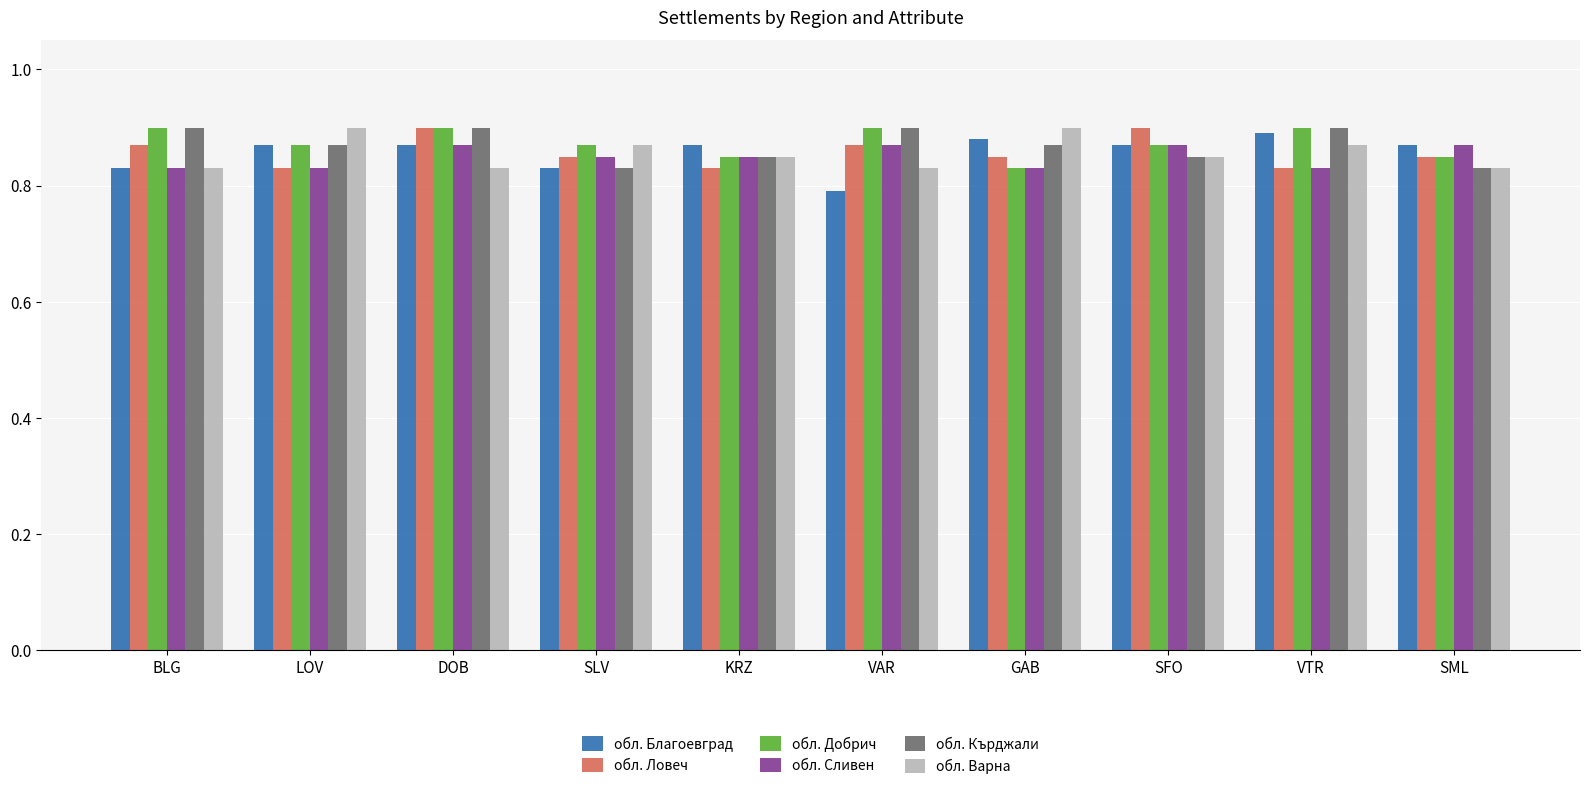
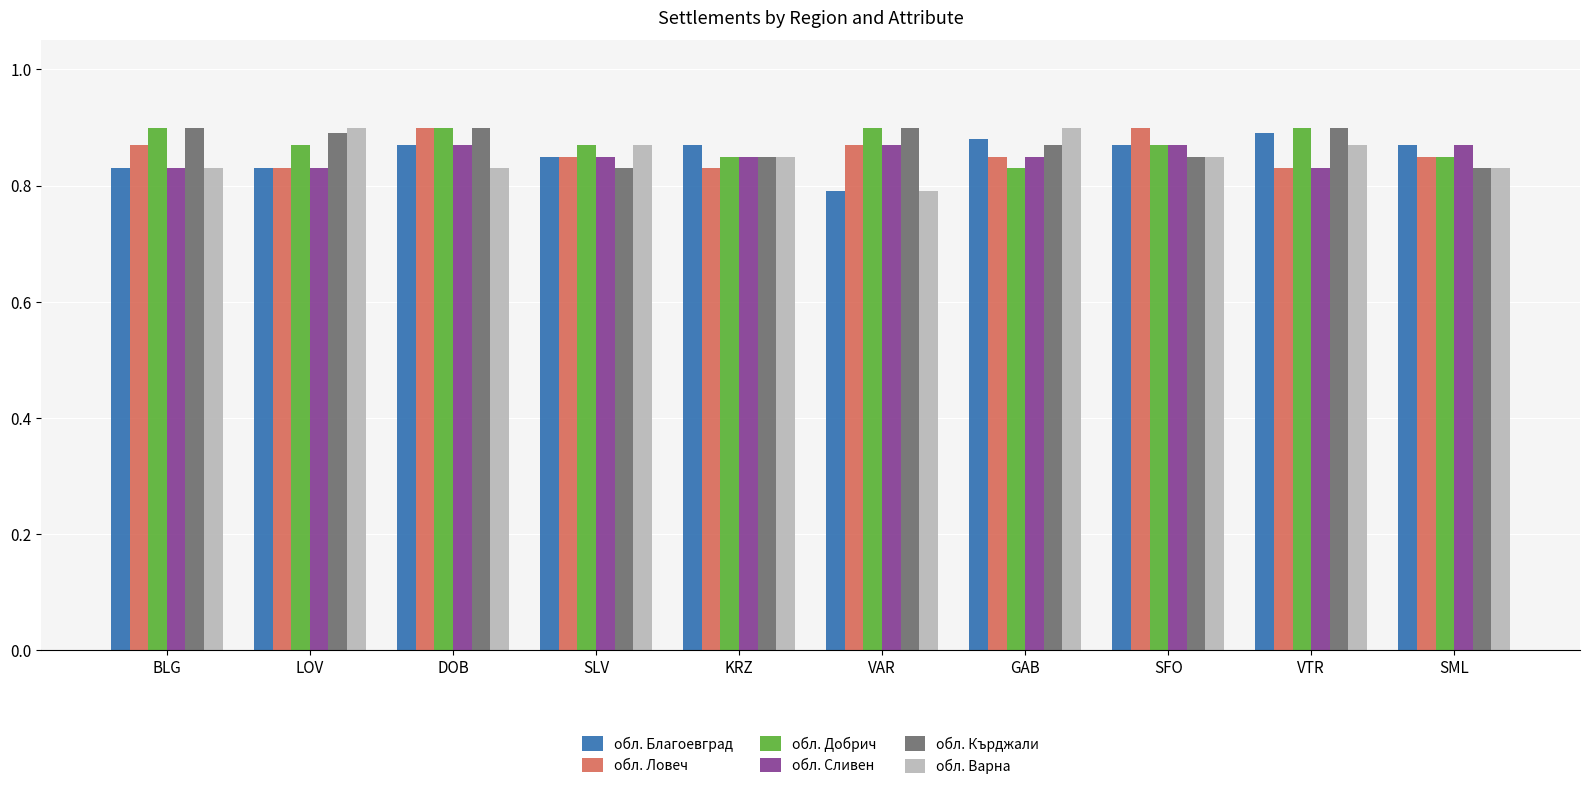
  {
    "обл. Благоевград": {
      "BLG": 0.83,
-     "LOV": 0.87,
+     "LOV": 0.83,
      "DOB": 0.87,
-     "SLV": 0.83,
+     "SLV": 0.85,
      "KRZ": 0.87,
      "VAR": 0.79,
      "GAB": 0.88,
      "SFO": 0.87,
      "VTR": 0.89,
      "SML": 0.87
    },
    "обл. Ловеч": {
      "BLG": 0.87,
      "LOV": 0.83,
      "DOB": 0.90,
      "SLV": 0.85,
      "KRZ": 0.83,
      "VAR": 0.87,
      "GAB": 0.85,
      "SFO": 0.90,
      "VTR": 0.83,
      "SML": 0.85
    },
    "обл. Добрич": {
      "BLG": 0.90,
      "LOV": 0.87,
      "DOB": 0.90,
      "SLV": 0.87,
      "KRZ": 0.85,
      "VAR": 0.90,
      "GAB": 0.83,
      "SFO": 0.87,
      "VTR": 0.90,
      "SML": 0.85
    },
    "обл. Сливен": {
      "BLG": 0.83,
      "LOV": 0.83,
      "DOB": 0.87,
      "SLV": 0.85,
      "KRZ": 0.85,
      "VAR": 0.87,
-     "GAB": 0.83,
+     "GAB": 0.85,
      "SFO": 0.87,
      "VTR": 0.83,
      "SML": 0.87
    },
    "обл. Кърджали": {
      "BLG": 0.90,
-     "LOV": 0.87,
+     "LOV": 0.89,
      "DOB": 0.90,
      "SLV": 0.83,
      "KRZ": 0.85,
      "VAR": 0.90,
      "GAB": 0.87,
      "SFO": 0.85,
      "VTR": 0.90,
      "SML": 0.83
    },
    "обл. Варна": {
      "BLG": 0.83,
      "LOV": 0.90,
      "DOB": 0.83,
      "SLV": 0.87,
      "KRZ": 0.85,
-     "VAR": 0.83,
+     "VAR": 0.79,
      "GAB": 0.90,
      "SFO": 0.85,
      "VTR": 0.87,
      "SML": 0.83
    }
  }
